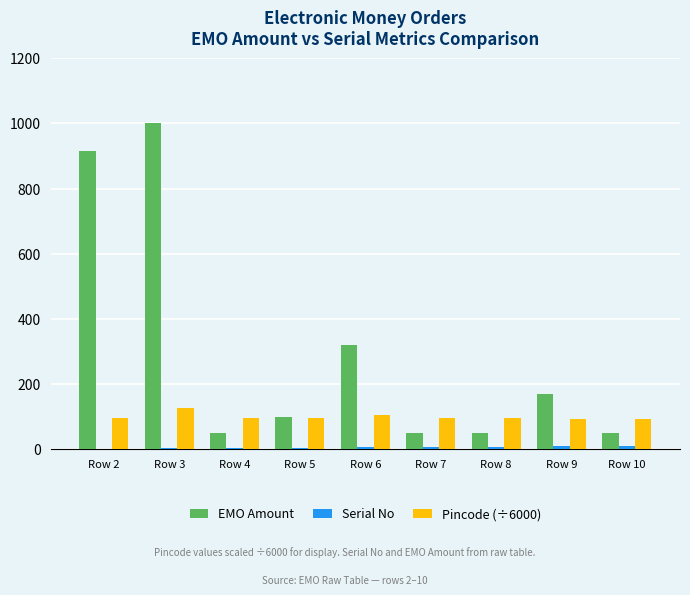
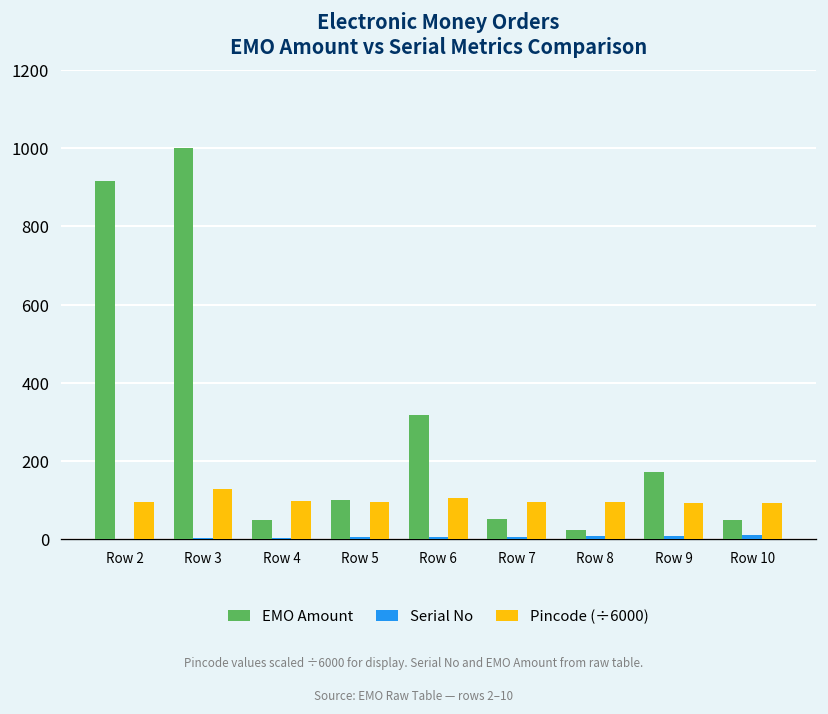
  {
    "EMO Amount": {
      "Row 2": 920,
      "Row 3": 1000,
      "Row 4": 50,
      "Row 5": 100,
      "Row 6": 320,
      "Row 7": 50,
-     "Row 8": 50,
+     "Row 8": 20,
      "Row 9": 170,
      "Row 10": 50
    },
    "Serial No": {
      "Row 8": 10,
      "Row 9": 10,
      "Row 10": 10
    },
    "Pincode (÷6000)": {
      "Row 2": 100,
      "Row 3": 130,
      "Row 4": 100,
      "Row 5": 100,
      "Row 6": 100,
      "Row 7": 100,
      "Row 8": 100,
      "Row 9": 90,
      "Row 10": 90
    }
  }
